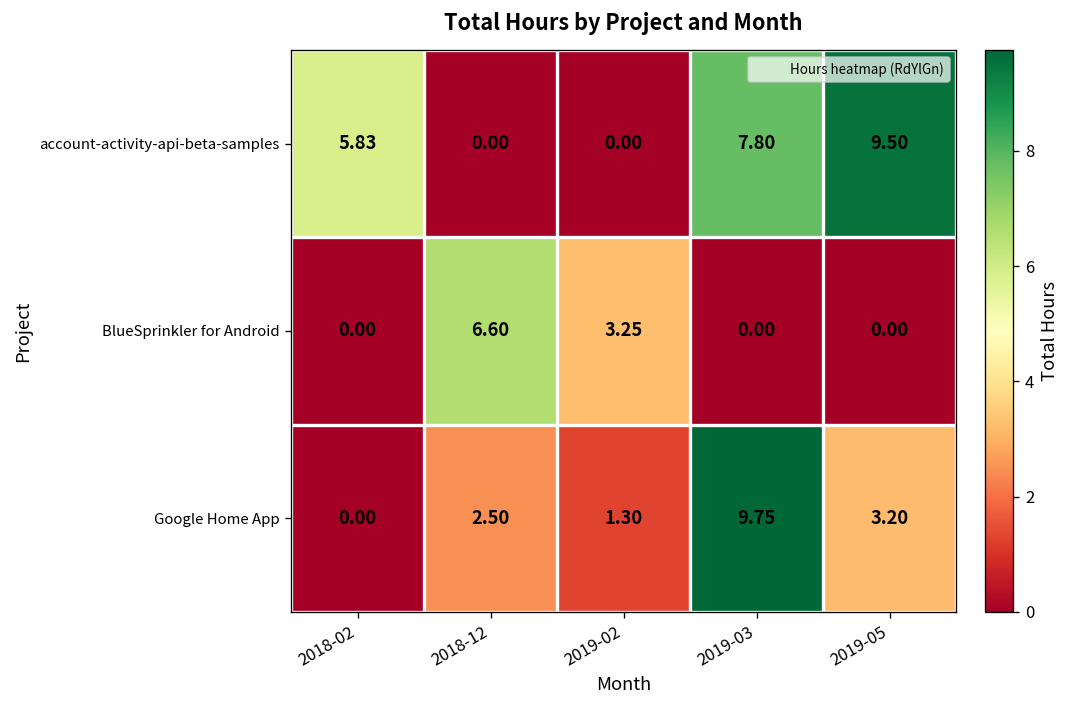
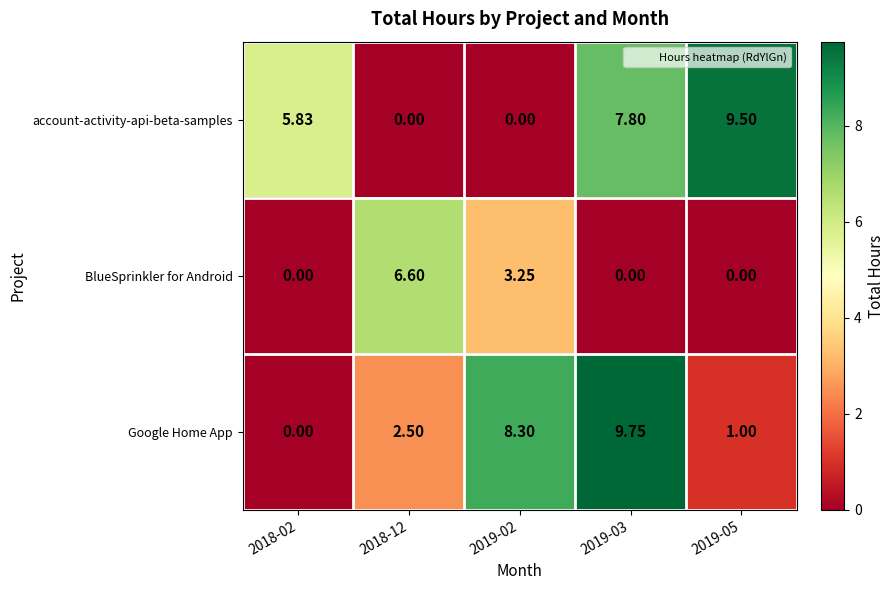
  {
    "account-activity-api-beta-samples": {
      "2018-02": 5.83,
      "2018-12": 0.00,
      "2019-02": 0.00,
      "2019-03": 7.80,
      "2019-05": 9.50
    },
    "BlueSprinkler for Android": {
      "2018-02": 0.00,
      "2018-12": 6.60,
      "2019-02": 3.25,
      "2019-03": 0.00,
      "2019-05": 0.00
    },
    "Google Home App": {
      "2018-02": 0.00,
      "2018-12": 2.50,
-     "2019-02": 1.30,
+     "2019-02": 8.30,
      "2019-03": 9.75,
-     "2019-05": 3.20
+     "2019-05": 1.00
    }
  }
